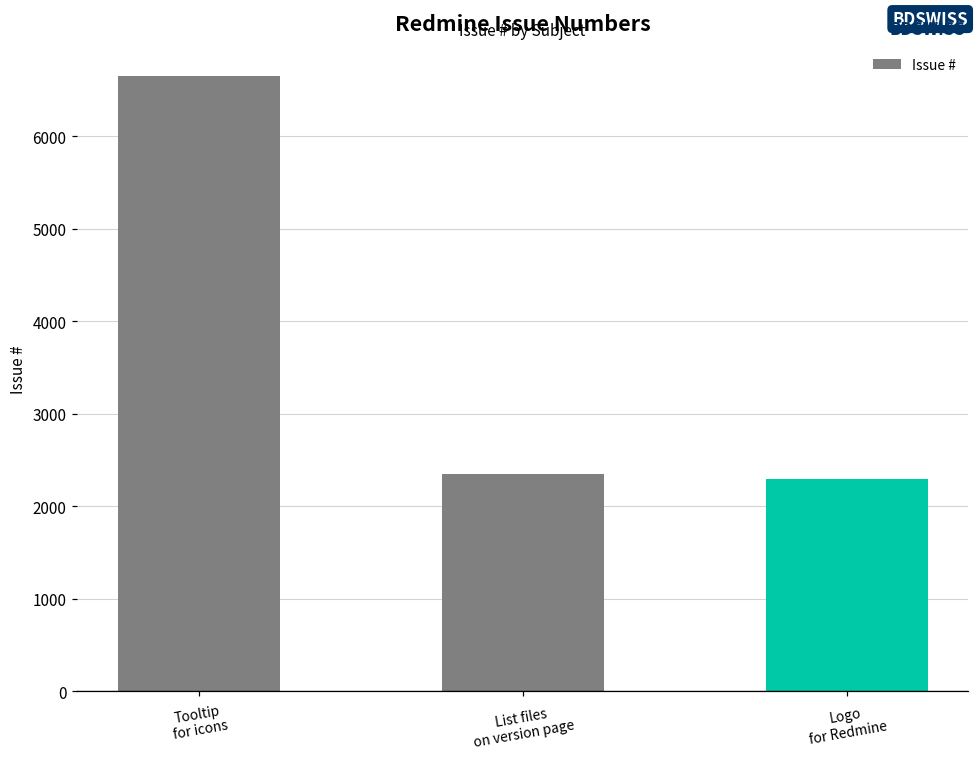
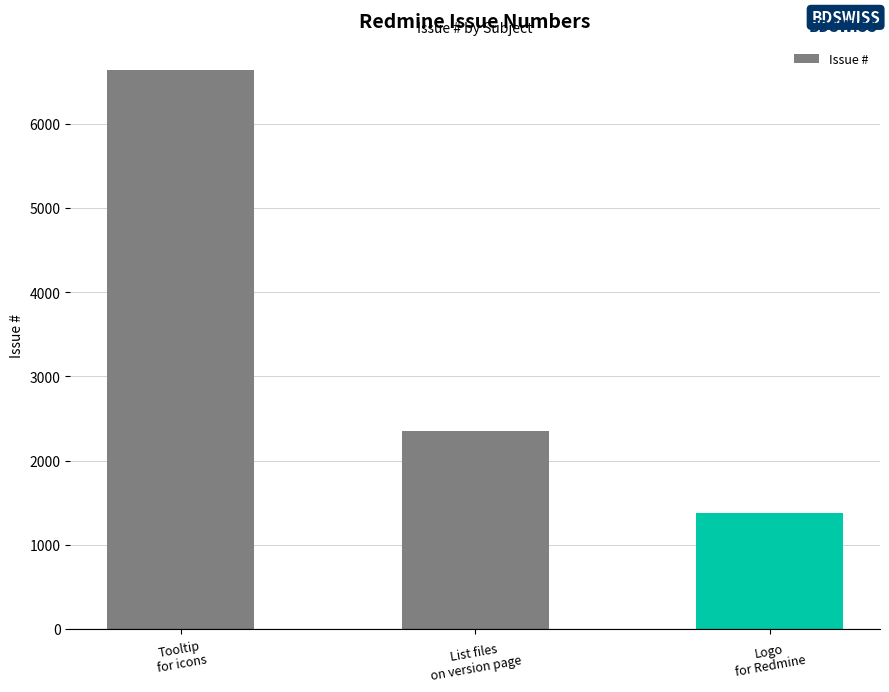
  {
    "Tooltip for icons": 6600,
    "List files on version page": 2400,
-   "Logo for Redmine": 2300
+   "Logo for Redmine": 1400
  }
